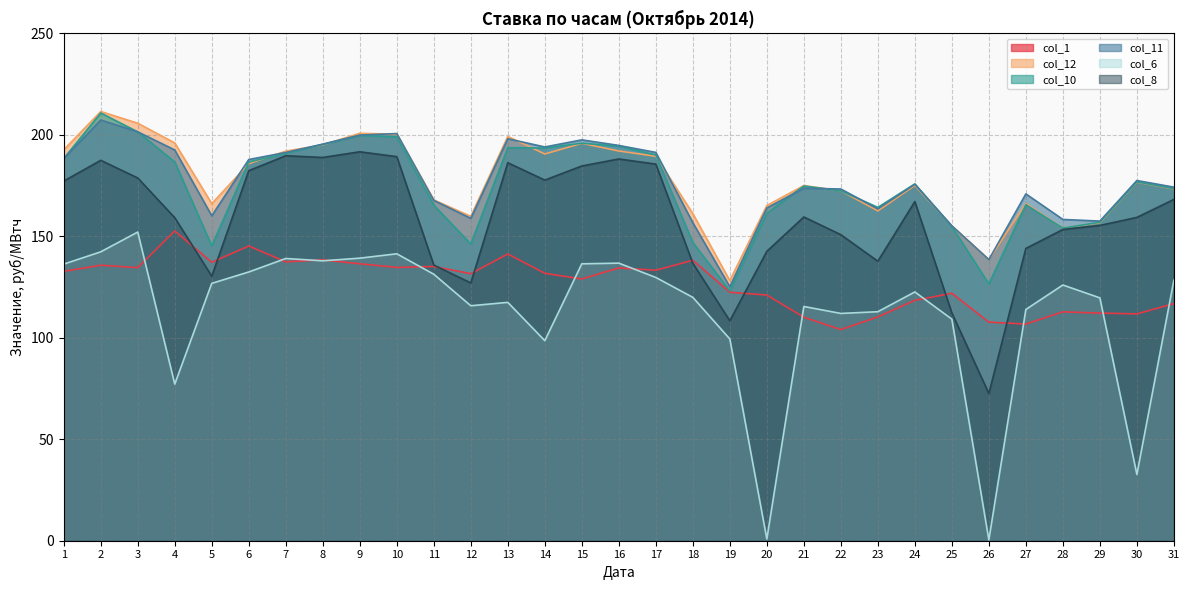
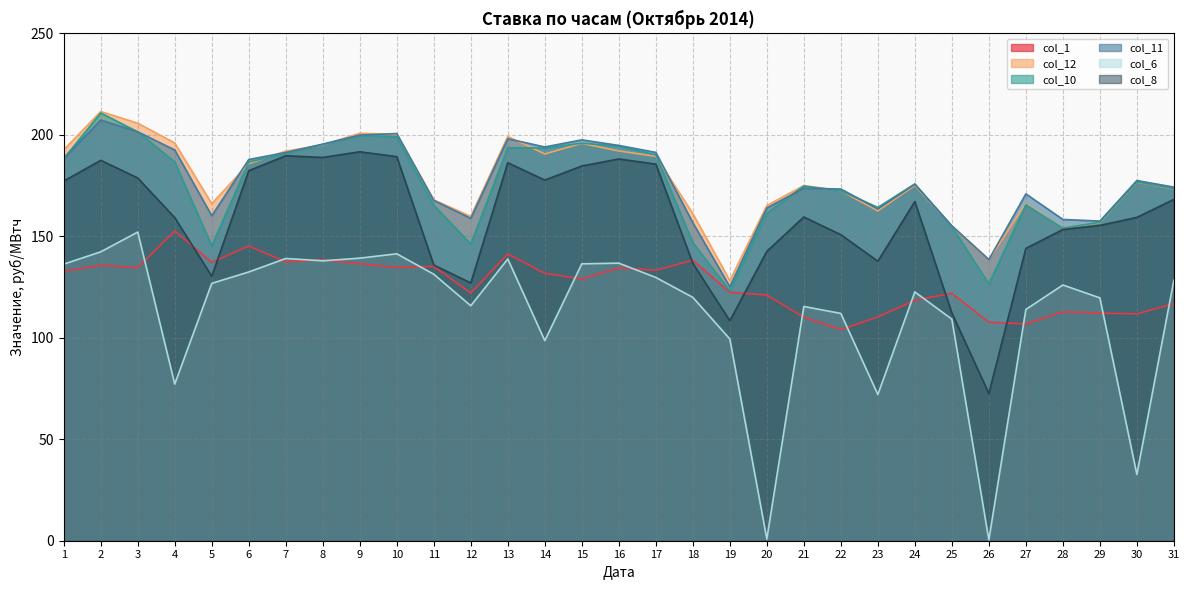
  {
    "col_1": {
      "1": 133,
      "2": 136,
      "3": 135,
      "4": 153,
      "5": 137,
      "6": 145,
      "7": 137,
      "9": 136,
      "10": 135,
-     "12": 132,
+     "12": 122,
      "13": 141,
      "14": 132,
      "15": 129,
      "16": 134,
      "17": 133,
      "18": 138,
      "20": 121,
      "21": 110,
      "22": 104,
      "23": 110,
      "24": 118,
      "25": 122,
      "26": 108,
      "27": 107,
      "28": 113,
      "29": 112,
      "30": 112,
      "31": 117
    },
    "col_12": {
      "1": 193,
      "3": 206,
      "4": 196,
      "5": 166,
      "14": 191,
      "16": 192,
      "18": 161,
      "19": 128
    },
    "col_6": {
      "1": 136,
      "2": 142,
      "3": 152,
      "4": 77,
      "5": 127,
      "6": 132,
      "7": 139,
      "9": 139,
      "10": 141,
      "11": 131,
      "12": 116,
-     "13": 117,
+     "13": 139,
      "14": 99,
      "15": 136,
      "16": 137,
      "17": 130,
      "18": 120,
      "19": 99,
      "20": 1,
      "21": 115,
      "22": 112,
-     "23": 113,
+     "23": 72,
      "24": 123,
      "25": 109,
      "26": 0,
      "27": 114,
      "28": 126,
      "29": 120,
      "30": 33,
      "31": 128
    }
  }
